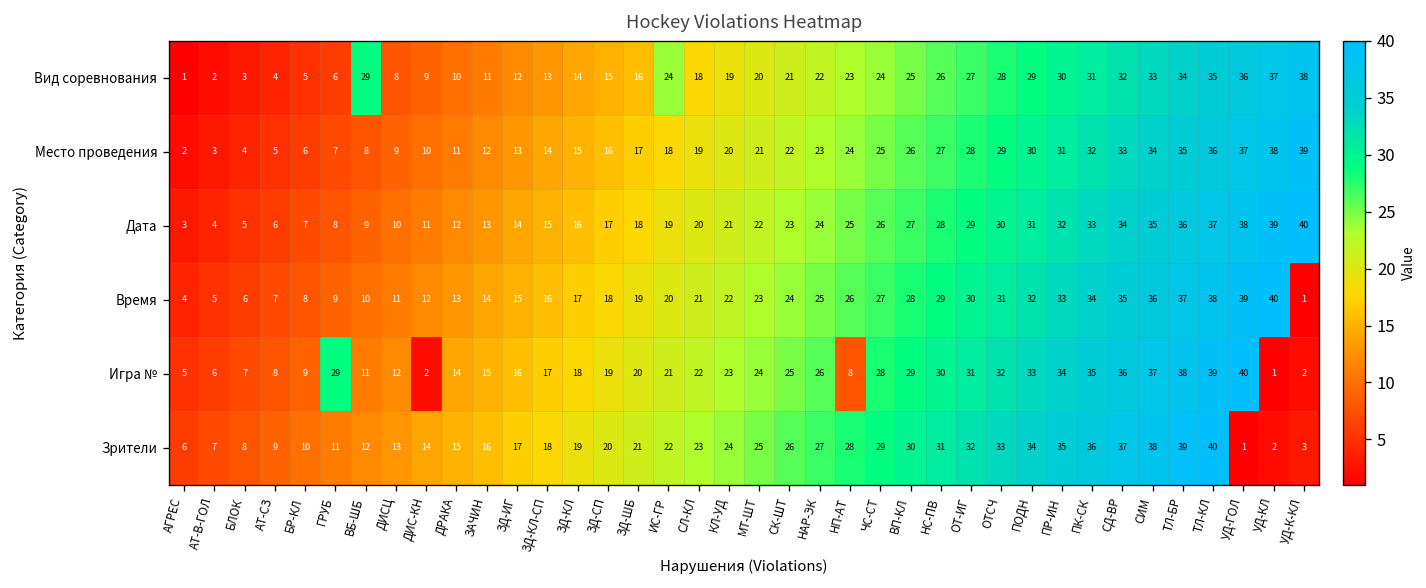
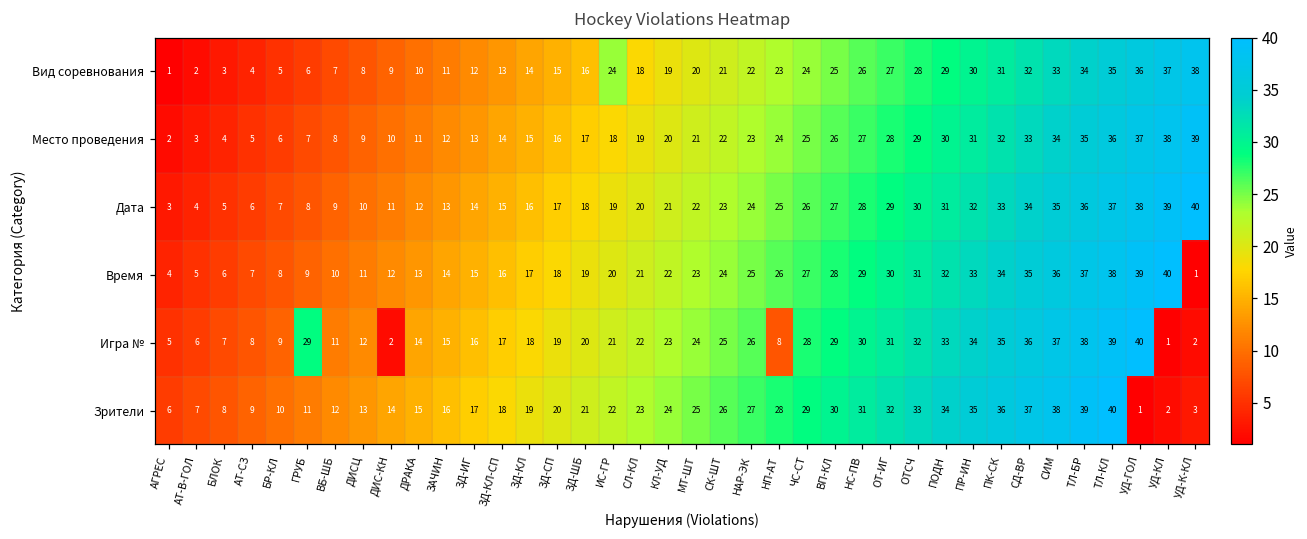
  {
    "Вид соревнования": {
      "АГРЕС": 1,
      "АТ-В-ГОЛ": 2,
      "БЛОК": 3,
      "АТ-СЗ": 4,
      "БР-КЛ": 5,
      "ГРУБ": 6,
-     "ВБ-ШБ": 29,
+     "ВБ-ШБ": 7,
      "ДИСЦ": 8,
      "ДИС-КН": 9,
      "ДРАКА": 10,
      "ЗАЧИН": 11,
      "ЗД-ИГ": 12,
      "ЗД-КЛ-СП": 13,
      "ЗД-КЛ": 14,
      "ЗД-СП": 15,
      "ЗД-ШБ": 16,
      "ИС-ГР": 24,
      "СЛ-КЛ": 18,
      "КЛ-УД": 19,
      "МТ-ШТ": 20,
      "СК-ШТ": 21,
      "НАР-ЭК": 22,
      "НП-АТ": 23,
      "ЧС-СТ": 24,
      "ВП-КЛ": 25,
      "НС-ПВ": 26,
      "ОТ-ИГ": 27,
      "ОТСЧ": 28,
      "ПОДН": 29,
      "ПР-ИН": 30,
      "ПК-СК": 31,
      "СД-ВР": 32,
      "СИМ": 33,
      "ТЛ-БР": 34,
      "ТЛ-КЛ": 35,
      "УД-ГОЛ": 36,
      "УД-КЛ": 37,
      "УД-К-КЛ": 38
    }
  }
